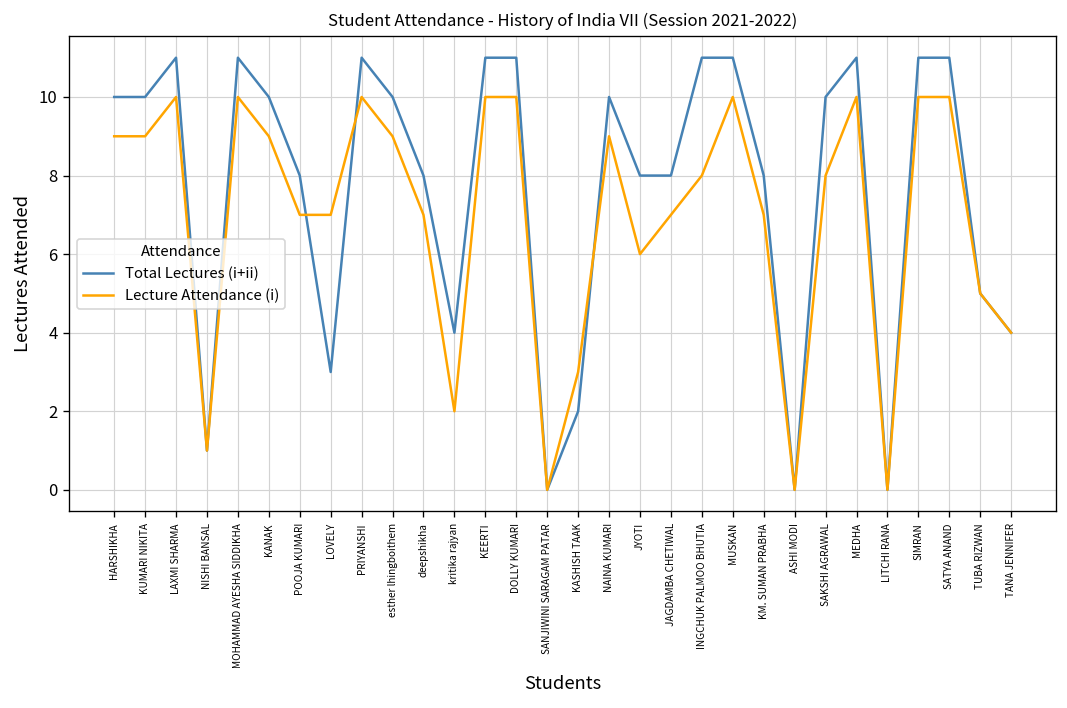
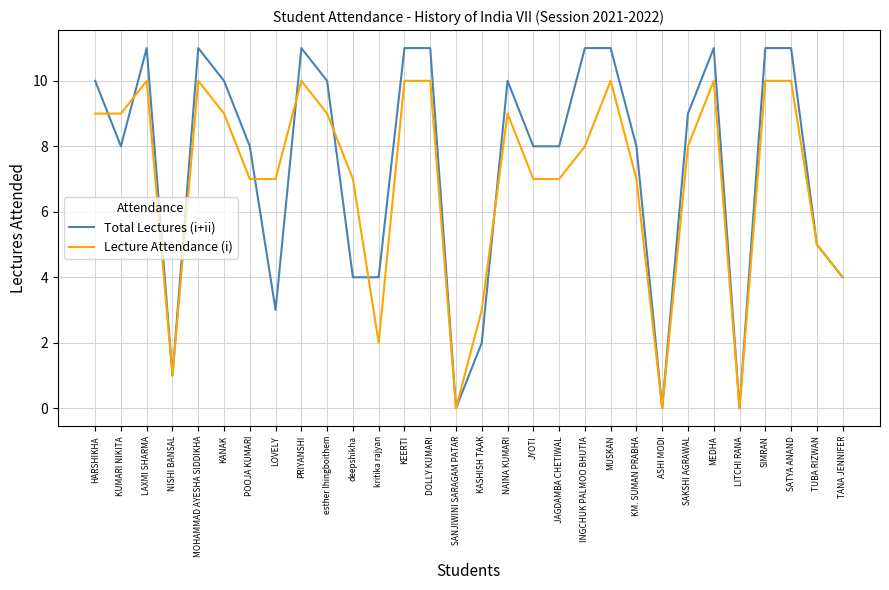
  {
    "Total Lectures (i+ii)": {
      "HARSHIKHA": 10,
-     "KUMARI NIKITA": 10,
+     "KUMARI NIKITA": 8,
      "LAXMI SHARMA": 11,
      "MOHAMMAD AYESHA SIDDIKHA": 11,
      "KANAK": 10,
      "POOJA KUMARI": 8,
      "LOVELY": 3,
      "PRIYANSHI": 11,
      "esther lhingboithem": 10,
-     "deepshikha": 8,
+     "deepshikha": 4,
      "kritika rajyan": 4,
      "KEERTI": 11,
      "DOLLY KUMARI": 11,
      "KASHISH TAAK": 2,
      "NAINA KUMARI": 10,
      "JYOTI": 8,
      "JAGDAMBA CHETIWAL": 8,
      "INGCHUK PALMOO BHUTIA": 11,
      "MUSKAN": 11,
      "KM. SUMAN PRABHA": 8,
-     "SAKSHI AGRAWAL": 10,
+     "SAKSHI AGRAWAL": 9,
      "MEDHA": 11,
      "SIMRAN": 11,
      "SATYA ANAND": 11
    },
    "Lecture Attendance (i)": {
      "HARSHIKHA": 9,
      "KUMARI NIKITA": 9,
      "LAXMI SHARMA": 10,
      "MOHAMMAD AYESHA SIDDIKHA": 10,
      "KANAK": 9,
      "POOJA KUMARI": 7,
      "LOVELY": 7,
      "PRIYANSHI": 10,
      "esther lhingboithem": 9,
      "deepshikha": 7,
      "kritika rajyan": 2,
      "KEERTI": 10,
      "DOLLY KUMARI": 10,
      "KASHISH TAAK": 3,
      "NAINA KUMARI": 9,
-     "JYOTI": 6,
+     "JYOTI": 7,
      "JAGDAMBA CHETIWAL": 7,
      "INGCHUK PALMOO BHUTIA": 8,
      "MUSKAN": 10,
      "KM. SUMAN PRABHA": 7,
      "SAKSHI AGRAWAL": 8,
      "MEDHA": 10,
      "SIMRAN": 10,
      "SATYA ANAND": 10
    }
  }
